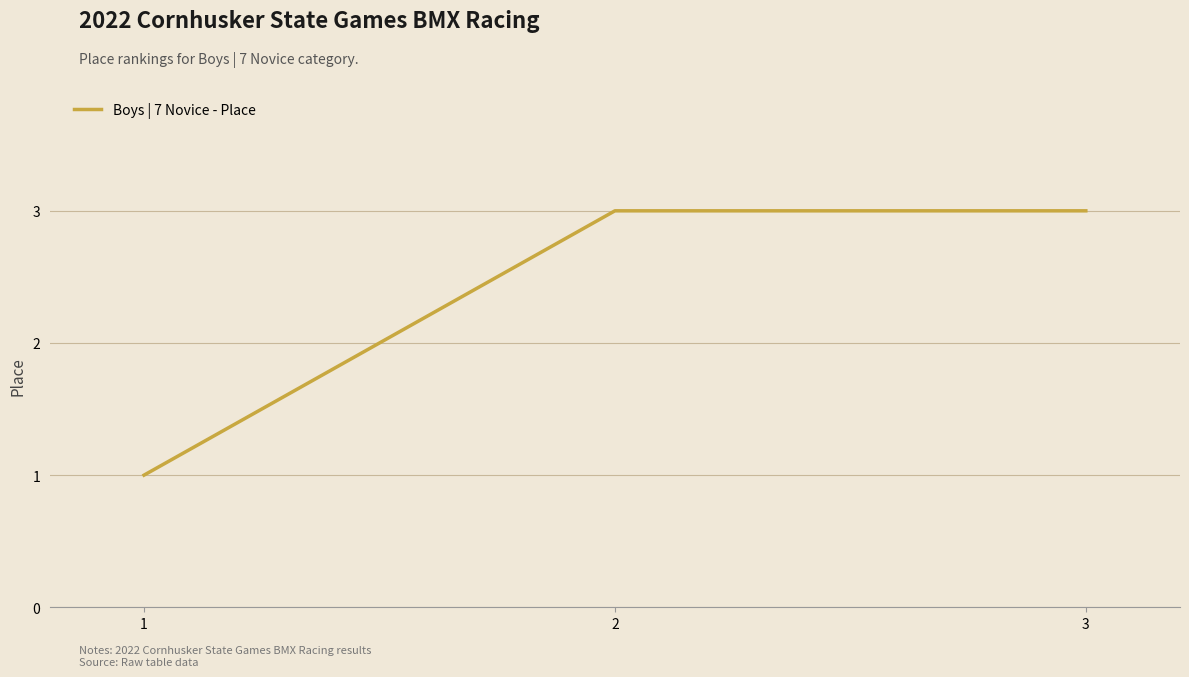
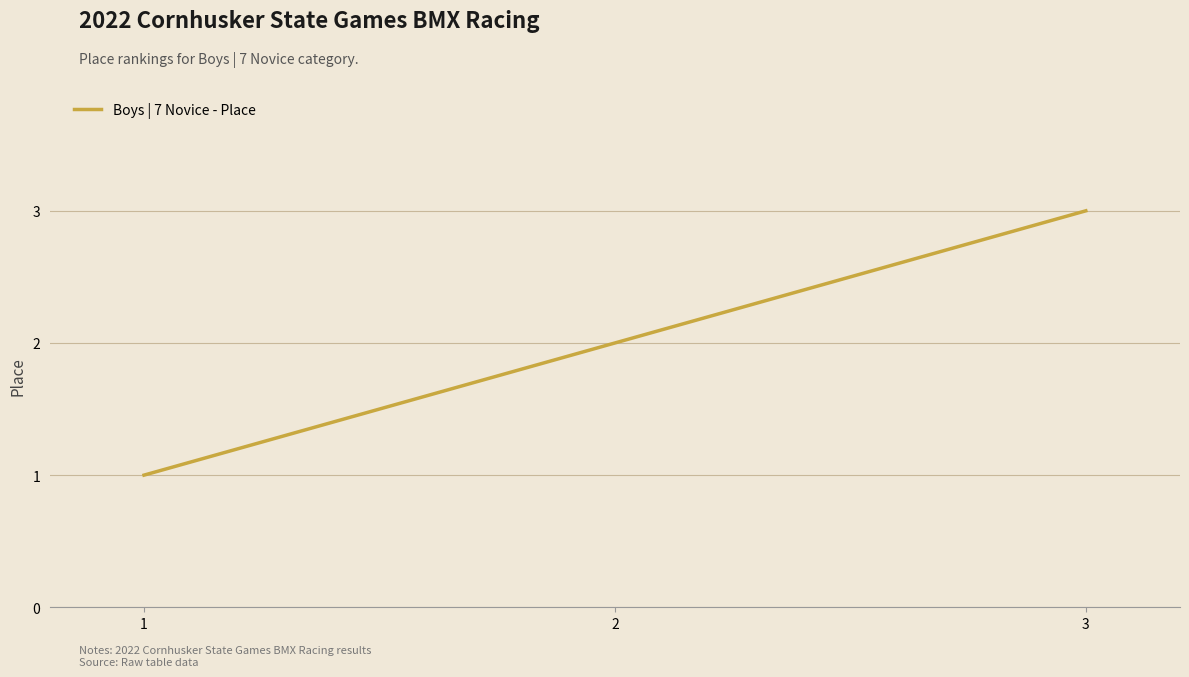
  {
    "1": 1,
-   "2": 3,
+   "2": 2,
    "3": 3
  }
